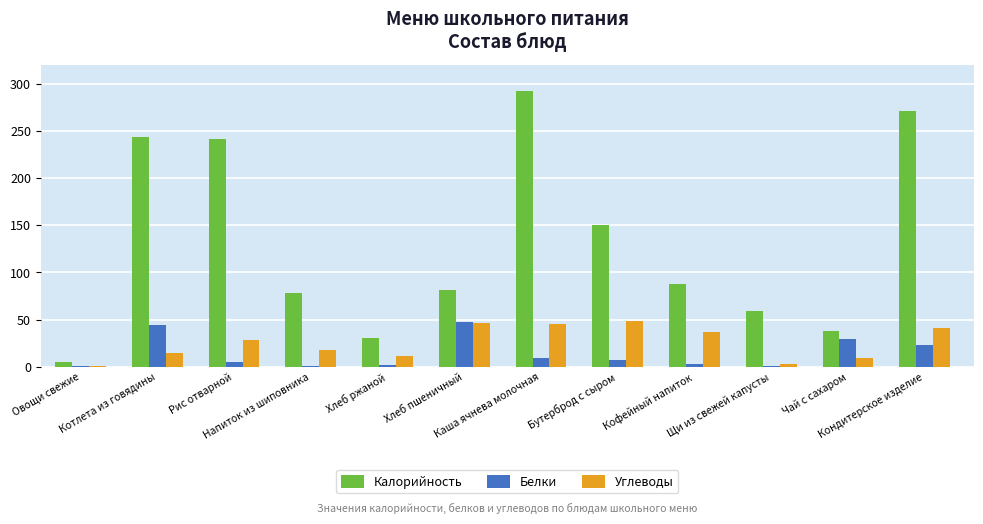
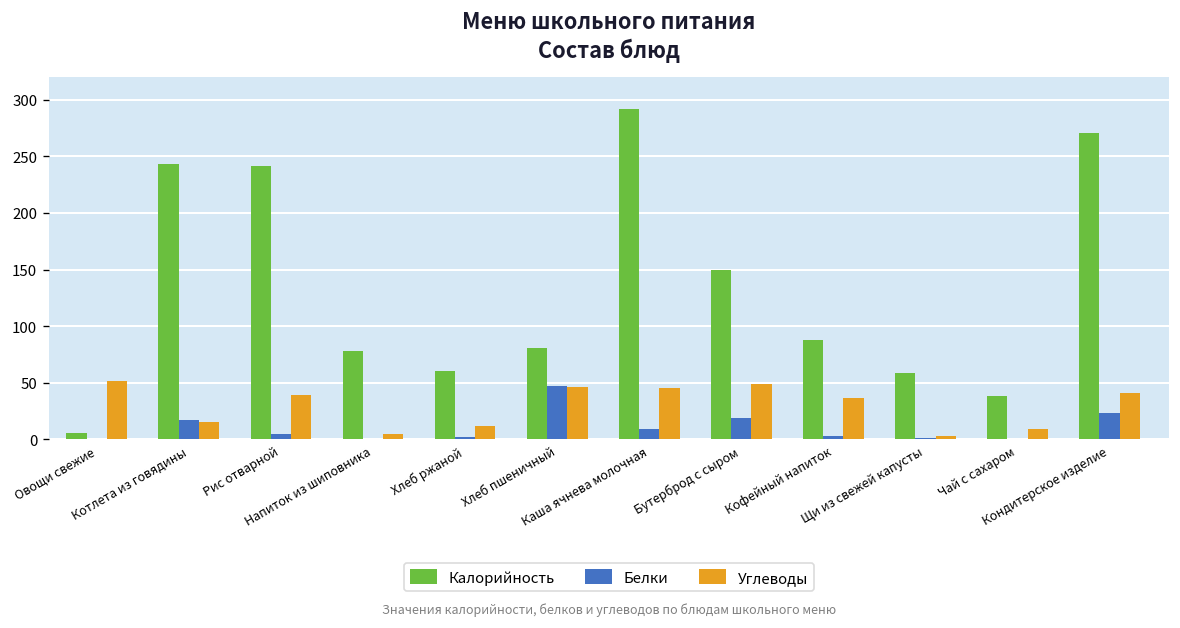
  {
    "Калорийность": {
      "Овощи свежие": 10,
      "Котлета из говядины": 240,
      "Рис отварной": 240,
      "Напиток из шиповника": 80,
-     "Хлеб ржаной": 30,
+     "Хлеб ржаной": 60,
      "Хлеб пшеничный": 80,
      "Каша ячнева молочная": 290,
      "Бутерброд с сыром": 150,
      "Кофейный напиток": 90,
      "Щи из свежей капусты": 60,
      "Чай с сахаром": 40,
      "Кондитерское изделие": 270
    },
    "Белки": {
-     "Котлета из говядины": 40,
+     "Котлета из говядины": 20,
      "Рис отварной": 0,
      "Хлеб пшеничный": 50,
      "Каша ячнева молочная": 10,
-     "Бутерброд с сыром": 10,
+     "Бутерброд с сыром": 20,
      "Кофейный напиток": 0,
-     "Чай с сахаром": 30,
+     "Чай с сахаром": 0,
      "Кондитерское изделие": 20
    },
    "Углеводы": {
-     "Овощи свежие": 0,
+     "Овощи свежие": 50,
      "Котлета из говядины": 20,
-     "Рис отварной": 30,
-     "Напиток из шиповника": 20,
+     "Рис отварной": 40,
+     "Напиток из шиповника": 0,
      "Хлеб ржаной": 10,
      "Хлеб пшеничный": 50,
      "Каша ячнева молочная": 50,
      "Бутерброд с сыром": 50,
      "Кофейный напиток": 40,
      "Щи из свежей капусты": 0,
      "Чай с сахаром": 10,
      "Кондитерское изделие": 40
    }
  }
